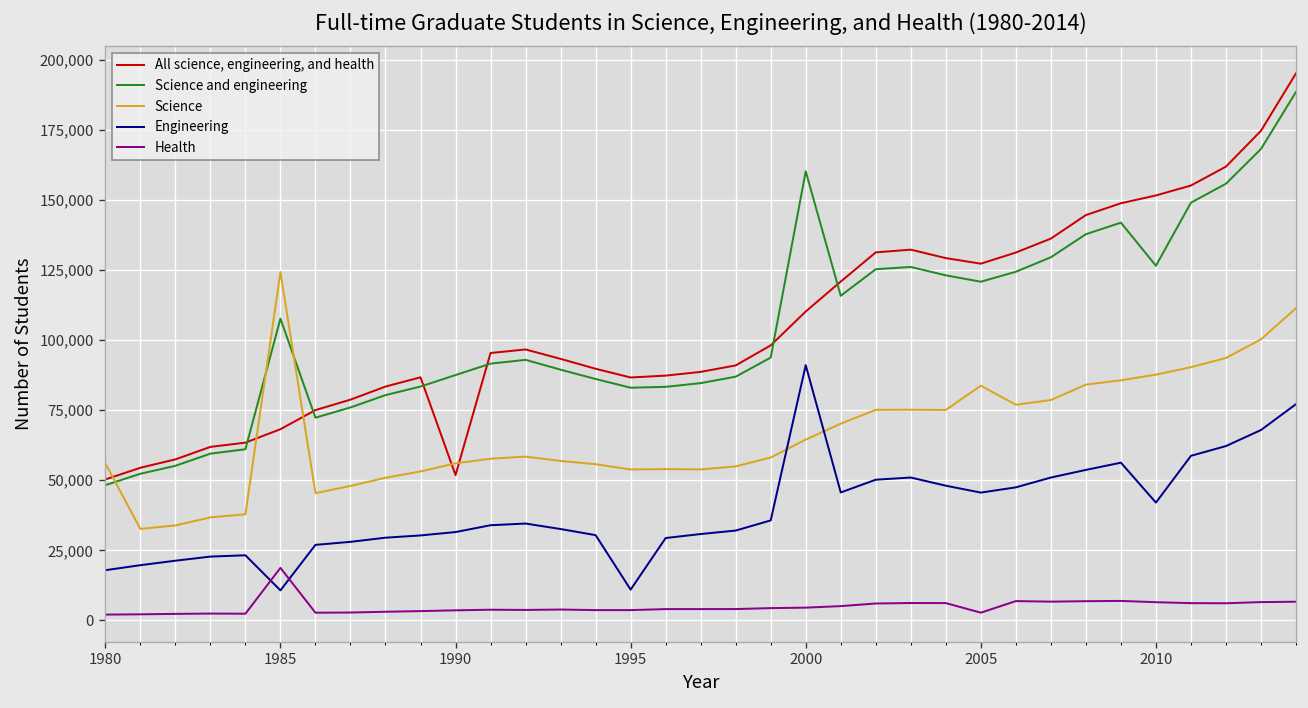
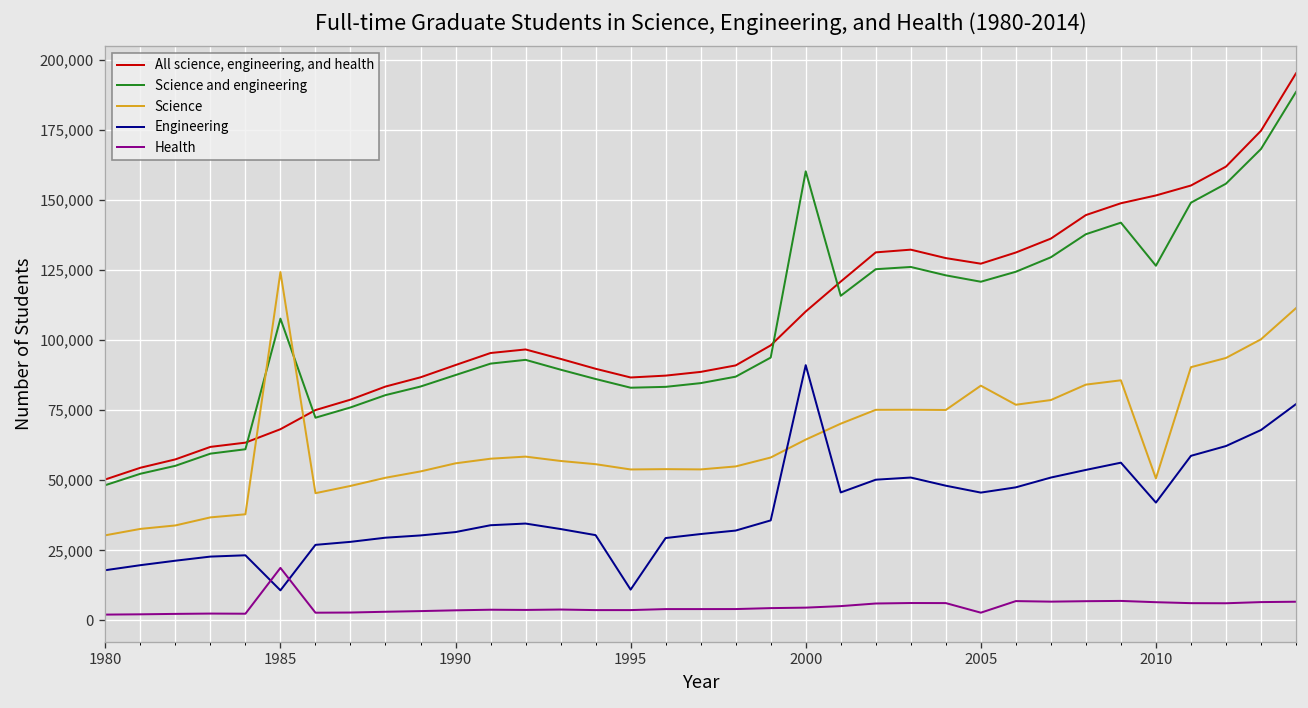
  {
    "All science, engineering, and health": {
      "1980": "50,000",
      "1985": "68,000",
-     "1990": "52,000",
+     "1990": "91,000",
      "1995": "87,000",
      "2000": "110,000",
      "2005": "127,000",
      "2010": "152,000"
    },
    "Science and engineering": {
      "1980": "48,000",
      "1985": "108,000",
      "1990": "88,000",
      "1995": "83,000",
      "2000": "160,000",
      "2005": "121,000",
      "2010": "127,000"
    },
    "Science": {
-     "1980": "56,000",
+     "1980": "30,000",
      "1985": "124,000",
      "1990": "56,000",
      "1995": "54,000",
      "2000": "65,000",
      "2005": "84,000",
-     "2010": "88,000"
+     "2010": "51,000"
    },
    "Engineering": {
      "1980": "18,000",
      "1985": "11,000",
      "1990": "32,000",
      "1995": "11,000",
      "2000": "91,000",
      "2005": "46,000",
      "2010": "42,000"
    },
    "Health": {
      "1980": "2,000",
      "1985": "19,000",
      "1990": "4,000",
      "1995": "4,000",
      "2000": "5,000",
      "2005": "3,000",
      "2010": "6,000"
    }
  }
